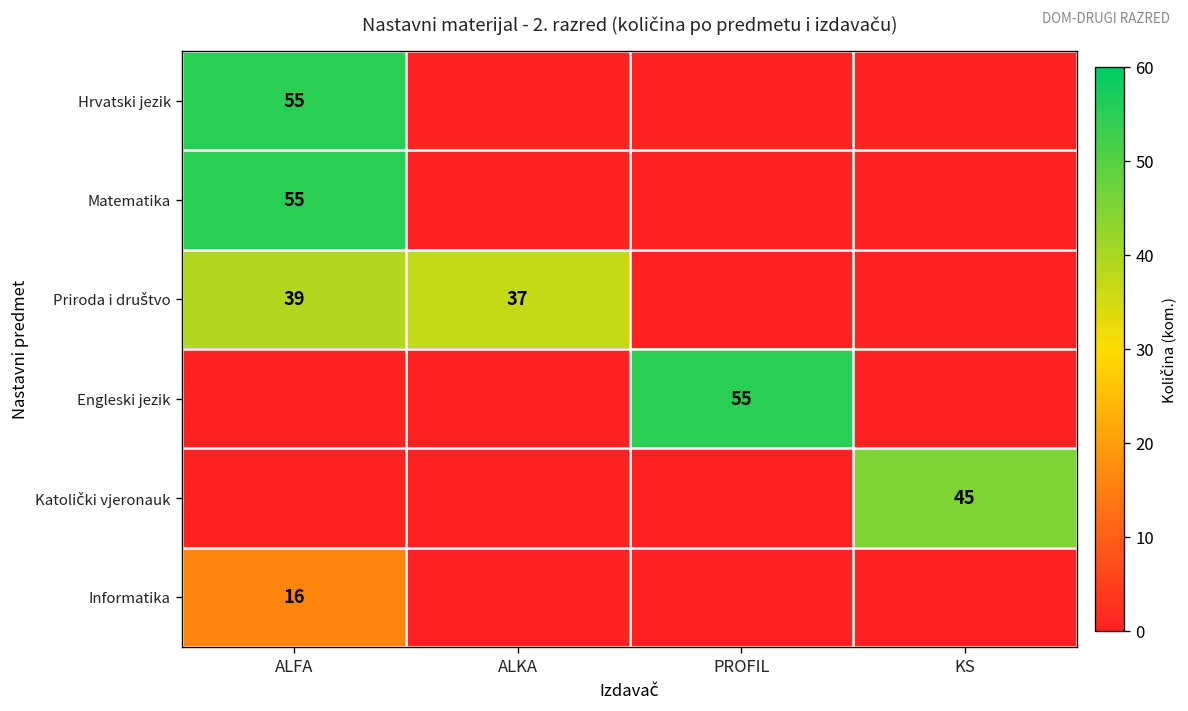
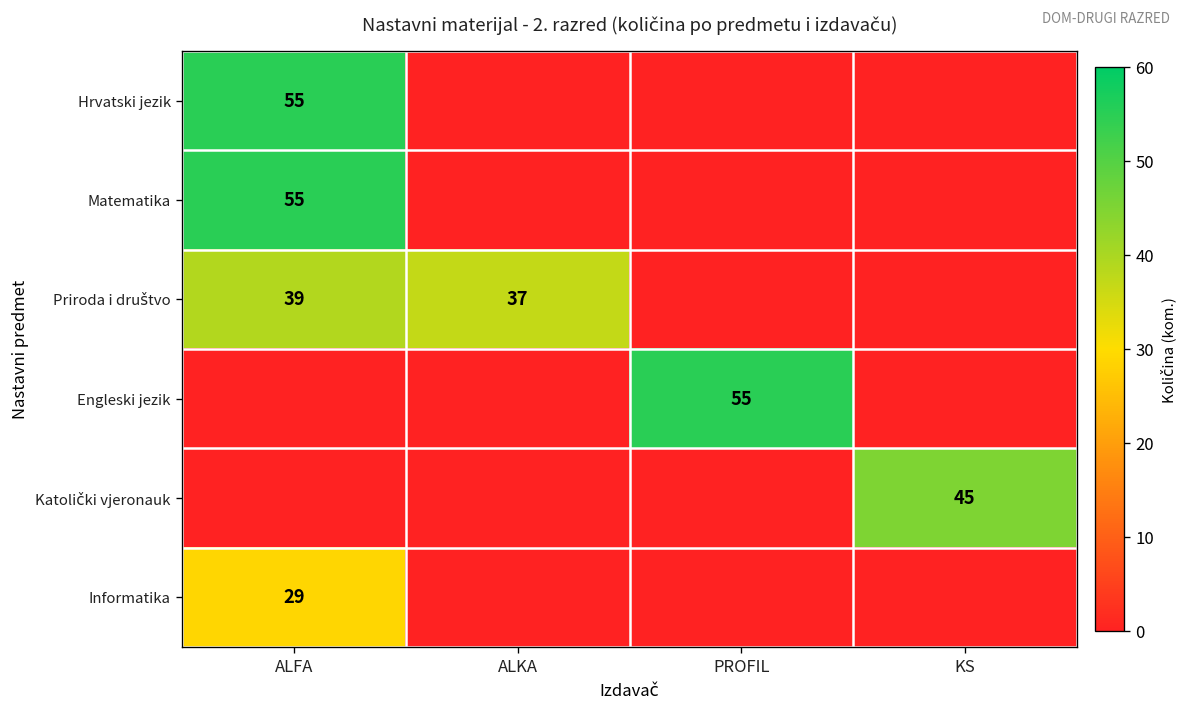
  {
    "Hrvatski jezik": {
      "ALFA": 55
    },
    "Matematika": {
      "ALFA": 55
    },
    "Priroda i društvo": {
      "ALFA": 39,
      "ALKA": 37
    },
    "Engleski jezik": {
      "PROFIL": 55
    },
    "Katolički vjeronauk": {
      "KS": 45
    },
    "Informatika": {
-     "ALFA": 16
+     "ALFA": 29
    }
  }
